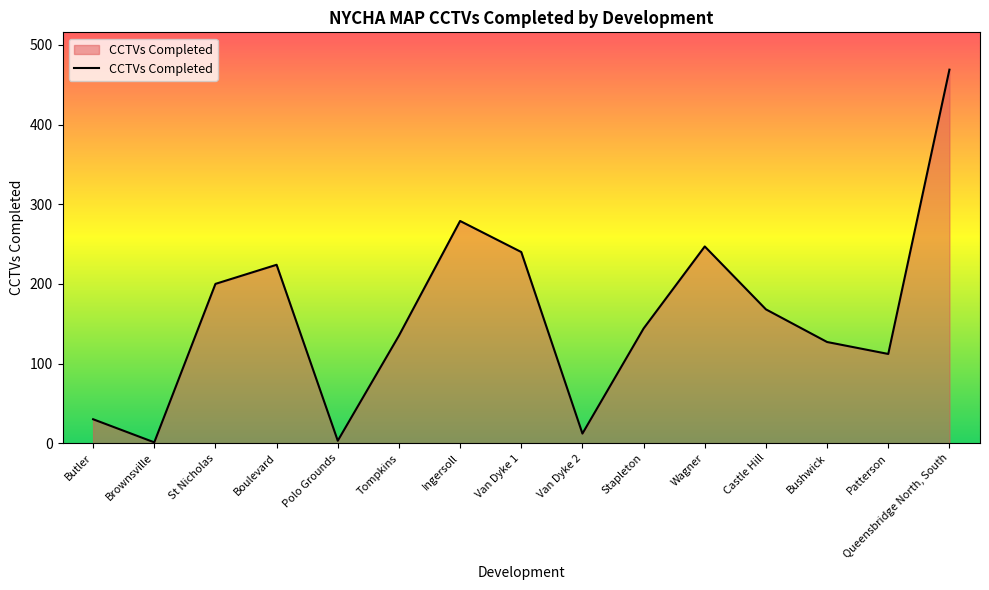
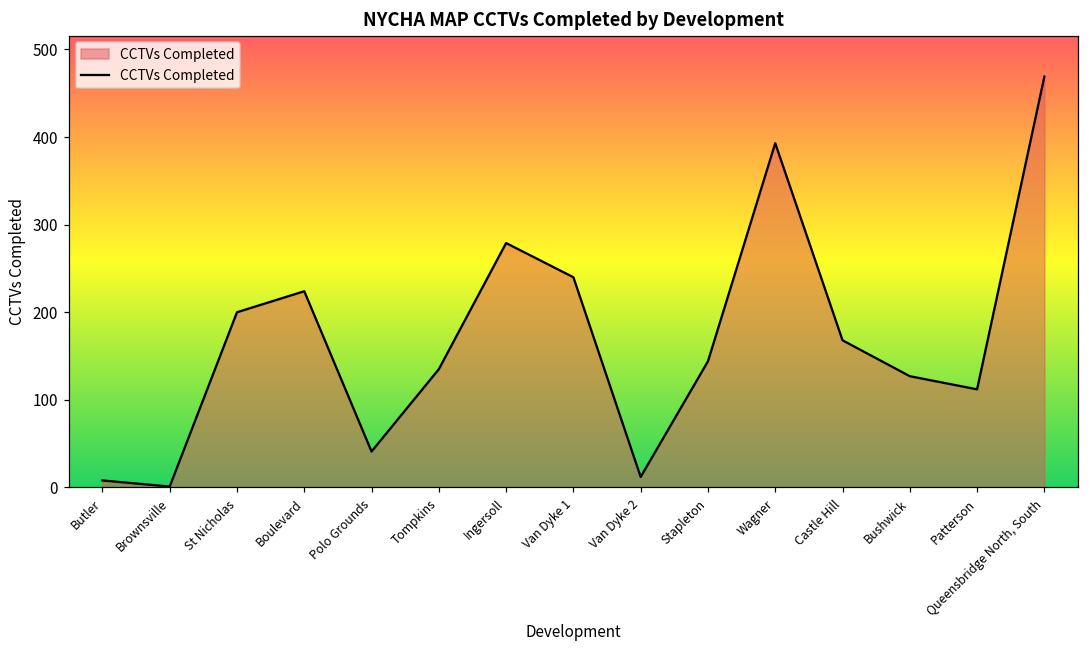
  {
-   "Butler": 30,
+   "Butler": 10,
    "Brownsville": 0,
    "St Nicholas": 200,
    "Boulevard": 220,
-   "Polo Grounds": 0,
+   "Polo Grounds": 40,
    "Tompkins": 140,
    "Ingersoll": 280,
    "Van Dyke 1": 240,
    "Van Dyke 2": 10,
    "Stapleton": 140,
-   "Wagner": 250,
+   "Wagner": 390,
    "Castle Hill": 170,
    "Bushwick": 130,
    "Patterson": 110,
    "Queensbridge North, South": 470
  }
